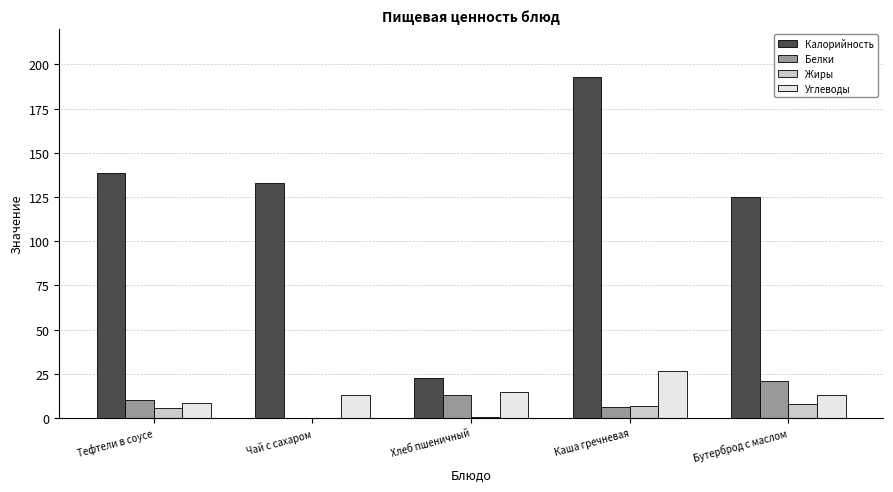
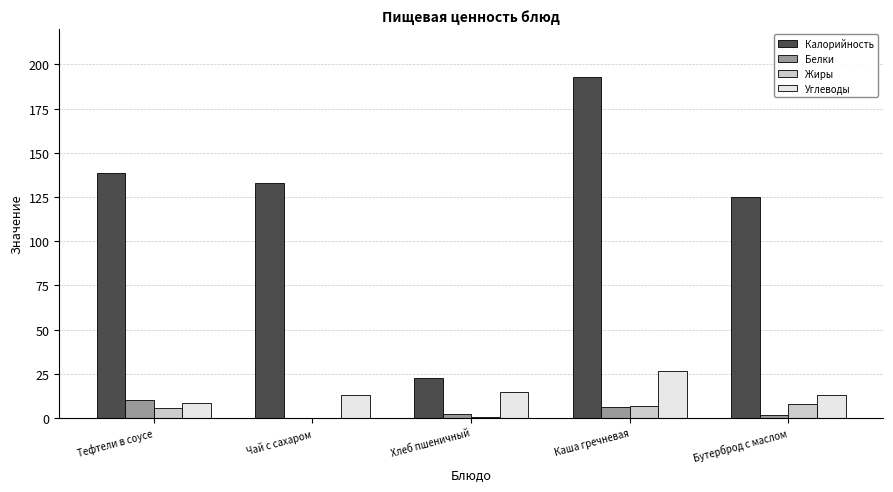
  {
    "Калорийность": {
      "Тефтели в соусе": 139,
      "Чай с сахаром": 133,
      "Хлеб пшеничный": 23,
      "Каша гречневая": 193,
      "Бутерброд с маслом": 125
    },
    "Белки": {
      "Тефтели в соусе": 10,
-     "Хлеб пшеничный": 13,
+     "Хлеб пшеничный": 2,
      "Каша гречневая": 6,
-     "Бутерброд с маслом": 21
+     "Бутерброд с маслом": 2
    }
  }
